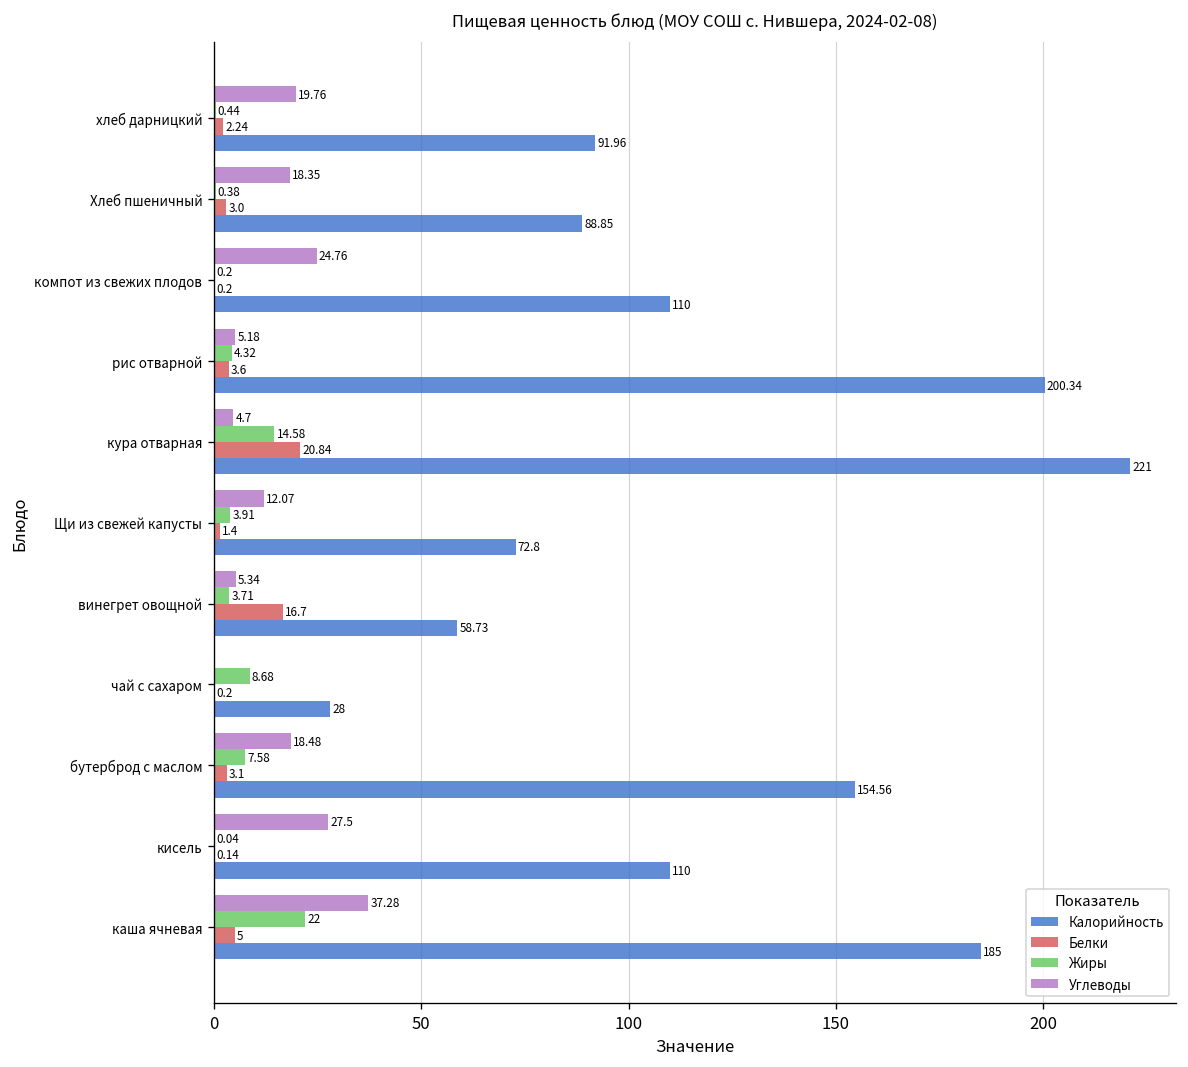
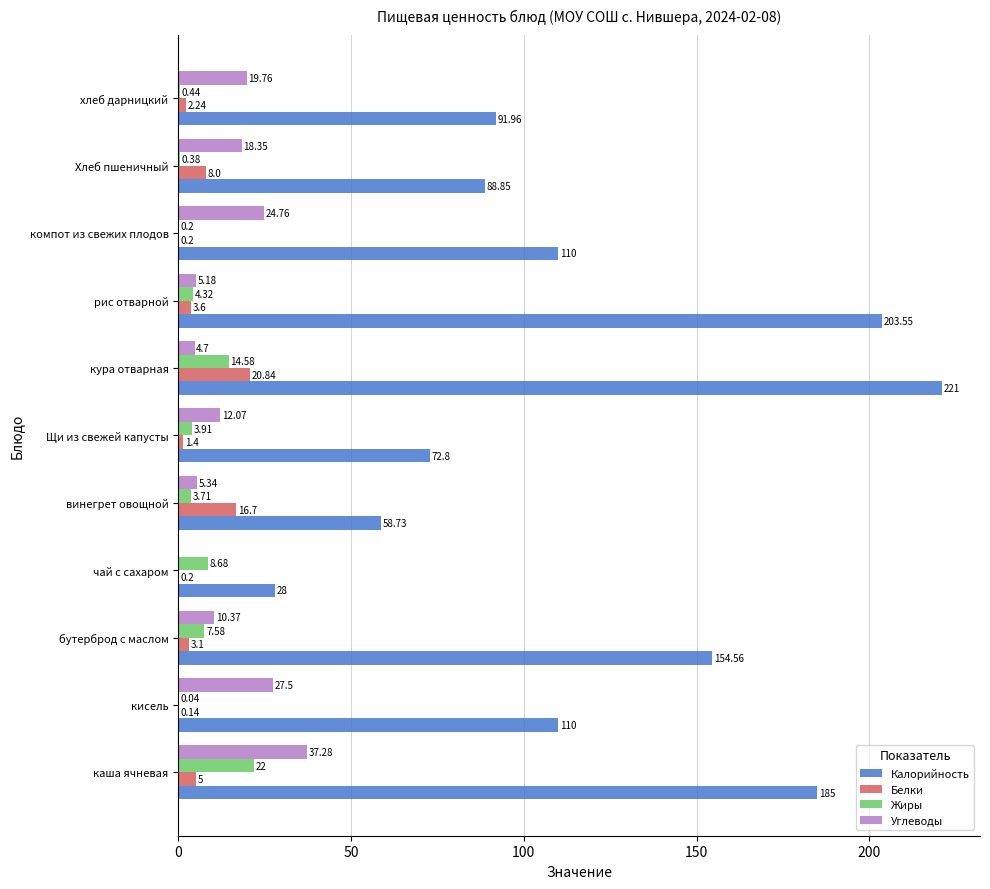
  {
    "Калорийность": {
      "хлеб дарницкий": 91.96,
      "Хлеб пшеничный": 88.85,
      "компот из свежих плодов": 110,
-     "рис отварной": 200.34,
+     "рис отварной": 203.55,
      "кура отварная": 221,
      "Щи из свежей капусты": 72.8,
      "винегрет овощной": 58.73,
      "чай с сахаром": 28,
      "бутерброд с маслом": 154.56,
      "кисель": 110,
      "каша ячневая": 185
    },
    "Белки": {
      "хлеб дарницкий": 2.24,
-     "Хлеб пшеничный": 3.0,
+     "Хлеб пшеничный": 8.0,
      "компот из свежих плодов": 0.2,
      "рис отварной": 3.6,
      "кура отварная": 20.84,
      "Щи из свежей капусты": 1.4,
      "винегрет овощной": 16.7,
      "чай с сахаром": 0.2,
      "бутерброд с маслом": 3.1,
      "кисель": 0.14,
      "каша ячневая": 5
    },
    "Жиры": {
      "хлеб дарницкий": 0.44,
      "Хлеб пшеничный": 0.38,
      "компот из свежих плодов": 0.2,
      "рис отварной": 4.32,
      "кура отварная": 14.58,
      "Щи из свежей капусты": 3.91,
      "винегрет овощной": 3.71,
      "чай с сахаром": 8.68,
      "бутерброд с маслом": 7.58,
      "кисель": 0.04,
      "каша ячневая": 22
    },
    "Углеводы": {
      "хлеб дарницкий": 19.76,
      "Хлеб пшеничный": 18.35,
      "компот из свежих плодов": 24.76,
      "рис отварной": 5.18,
      "кура отварная": 4.7,
      "Щи из свежей капусты": 12.07,
      "винегрет овощной": 5.34,
-     "бутерброд с маслом": 18.48,
+     "бутерброд с маслом": 10.37,
      "кисель": 27.5,
      "каша ячневая": 37.28
    }
  }
